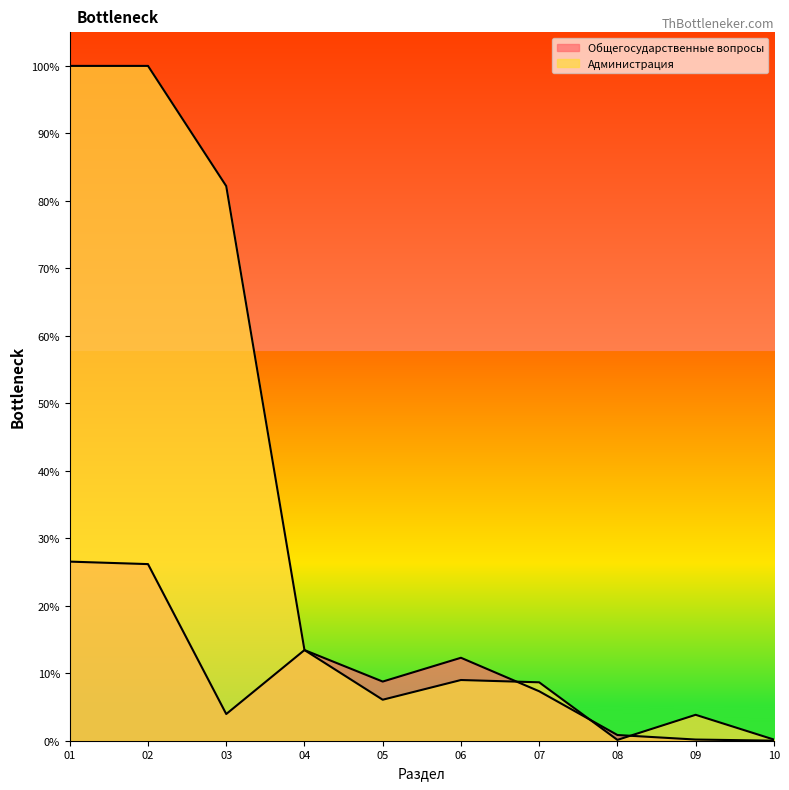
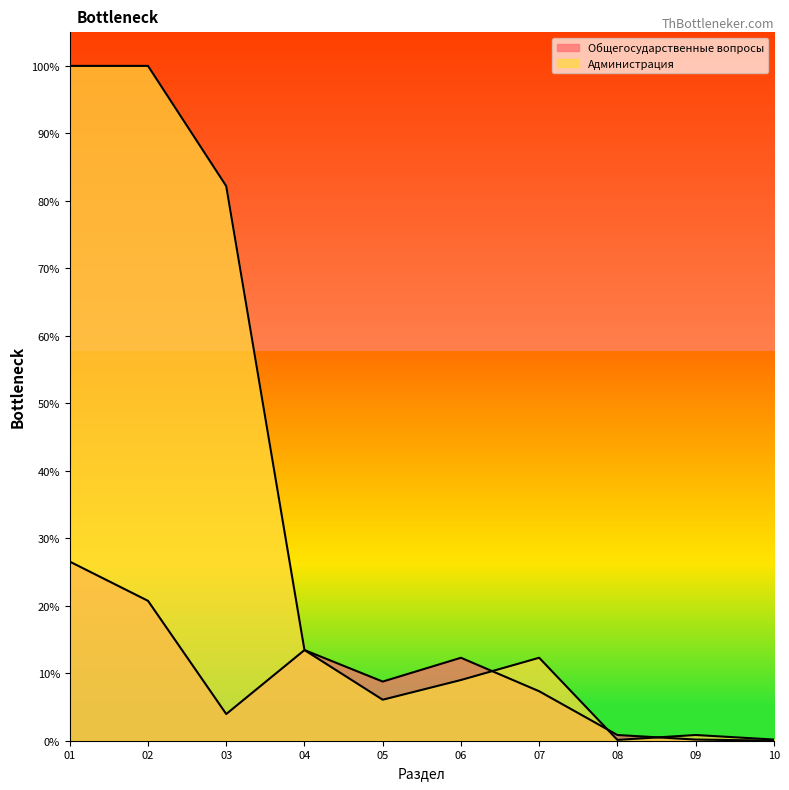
  {
    "Общегосударственные вопросы": {
      "01": "27%",
-     "02": "26%",
+     "02": "21%",
      "03": "4%",
      "05": "9%",
      "06": "12%",
      "07": "7%",
      "08": "1%",
      "09": "0%"
    },
    "Администрация": {
      "01": "100%",
      "02": "100%",
      "03": "82%",
      "05": "6%",
      "06": "9%",
-     "07": "9%",
+     "07": "12%",
      "08": "0%",
-     "09": "4%"
+     "09": "1%"
    }
  }
